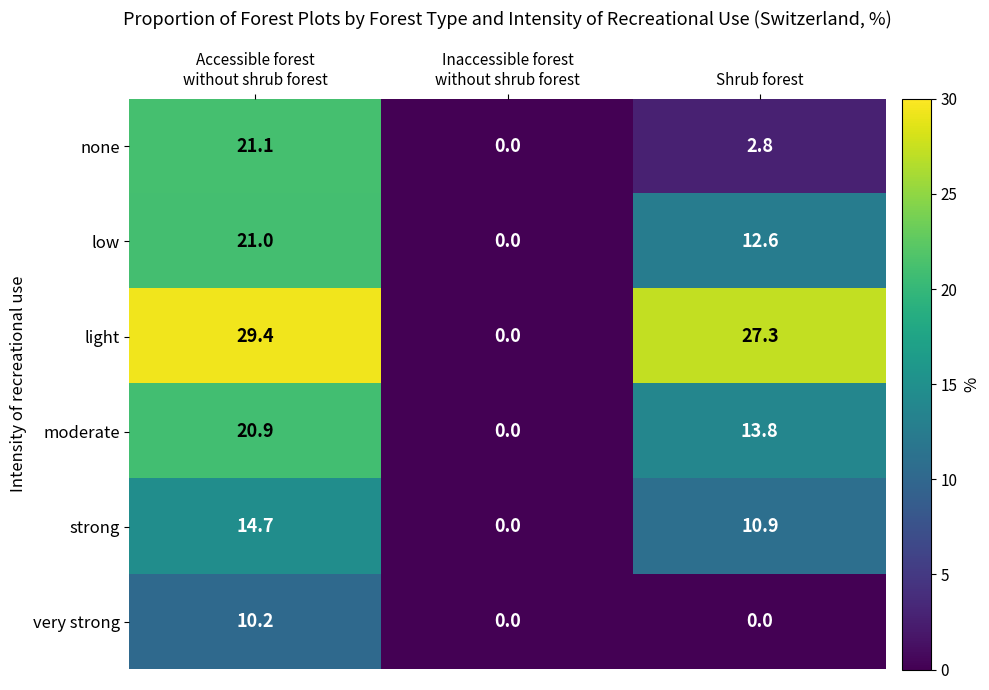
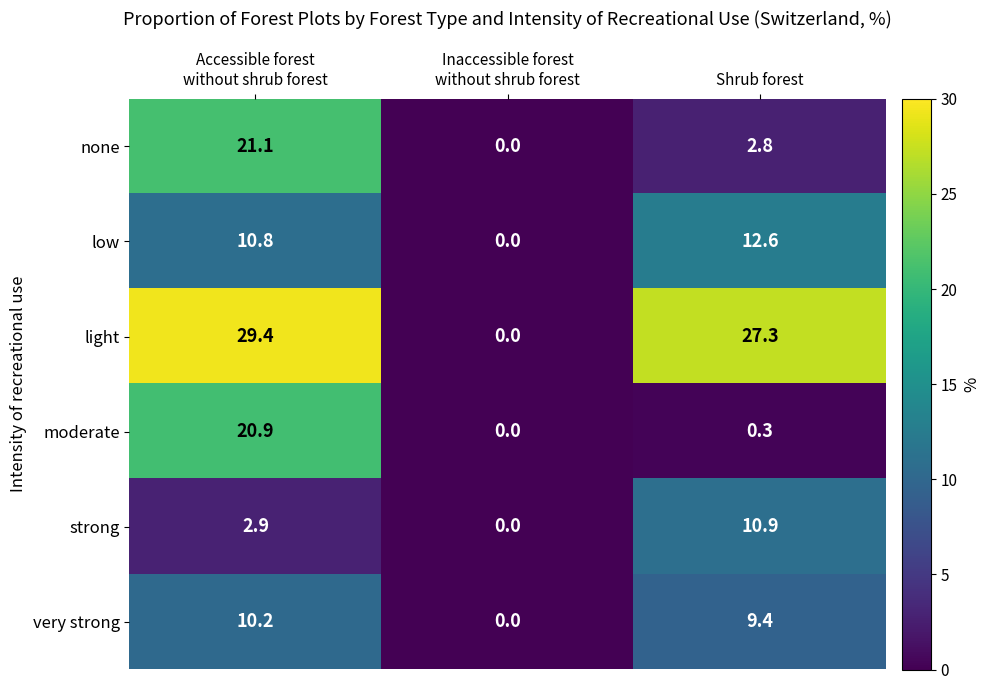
  {
    "none": {
      "Accessible forest without shrub forest": 21.1,
      "Inaccessible forest without shrub forest": 0.0,
      "Shrub forest": 2.8
    },
    "low": {
-     "Accessible forest without shrub forest": 21.0,
+     "Accessible forest without shrub forest": 10.8,
      "Inaccessible forest without shrub forest": 0.0,
      "Shrub forest": 12.6
    },
    "light": {
      "Accessible forest without shrub forest": 29.4,
      "Inaccessible forest without shrub forest": 0.0,
      "Shrub forest": 27.3
    },
    "moderate": {
      "Accessible forest without shrub forest": 20.9,
      "Inaccessible forest without shrub forest": 0.0,
-     "Shrub forest": 13.8
+     "Shrub forest": 0.3
    },
    "strong": {
-     "Accessible forest without shrub forest": 14.7,
+     "Accessible forest without shrub forest": 2.9,
      "Inaccessible forest without shrub forest": 0.0,
      "Shrub forest": 10.9
    },
    "very strong": {
      "Accessible forest without shrub forest": 10.2,
      "Inaccessible forest without shrub forest": 0.0,
-     "Shrub forest": 0.0
+     "Shrub forest": 9.4
    }
  }
